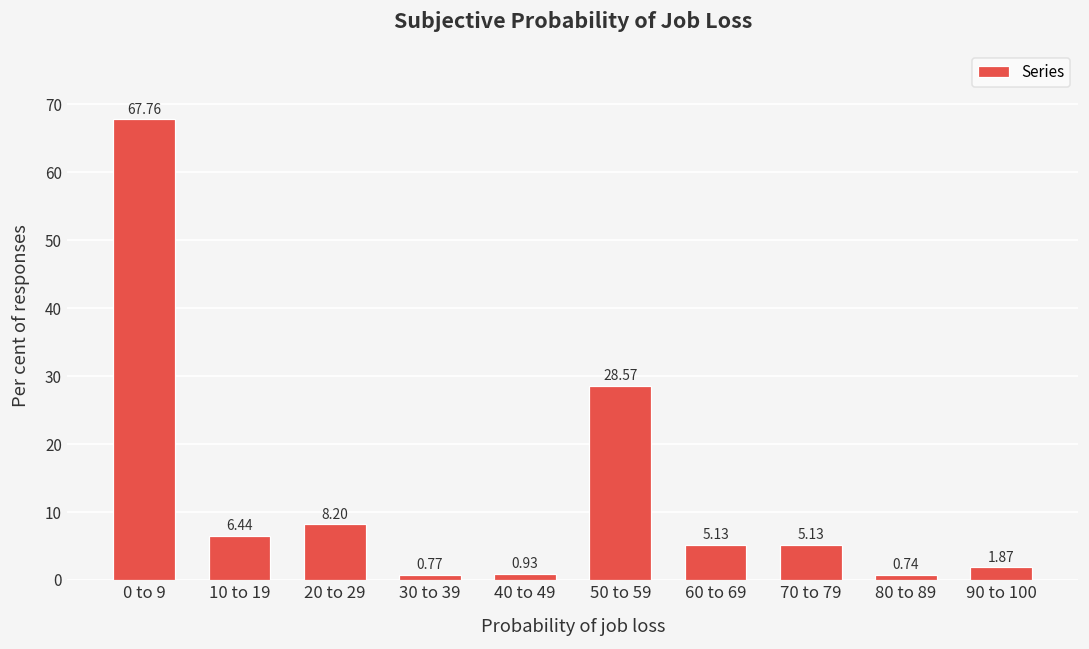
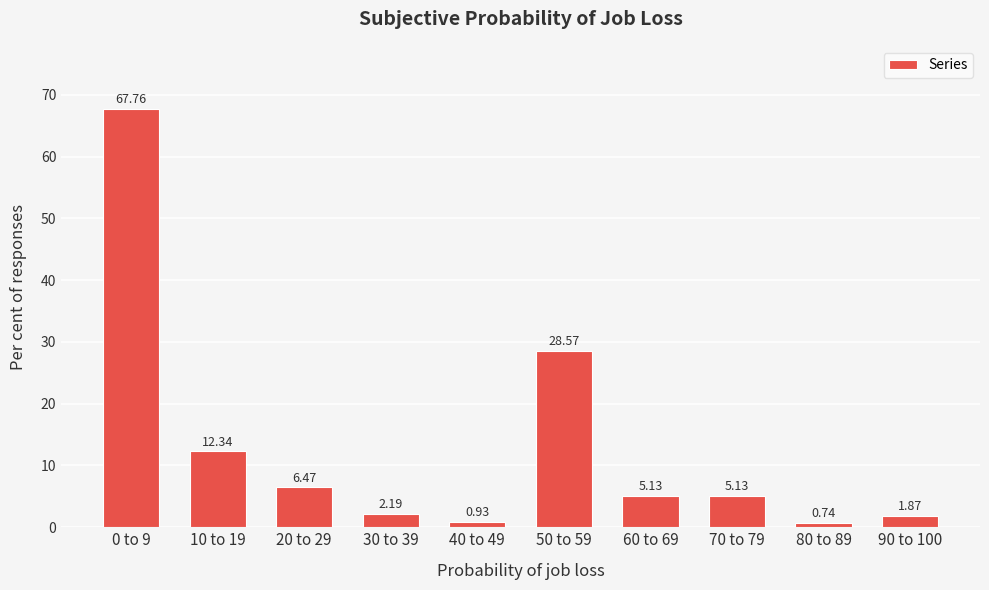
  {
    "0 to 9": 67.76,
-   "10 to 19": 6.44,
-   "20 to 29": 8.20,
-   "30 to 39": 0.77,
+   "10 to 19": 12.34,
+   "20 to 29": 6.47,
+   "30 to 39": 2.19,
    "40 to 49": 0.93,
    "50 to 59": 28.57,
    "60 to 69": 5.13,
    "70 to 79": 5.13,
    "80 to 89": 0.74,
    "90 to 100": 1.87
  }
